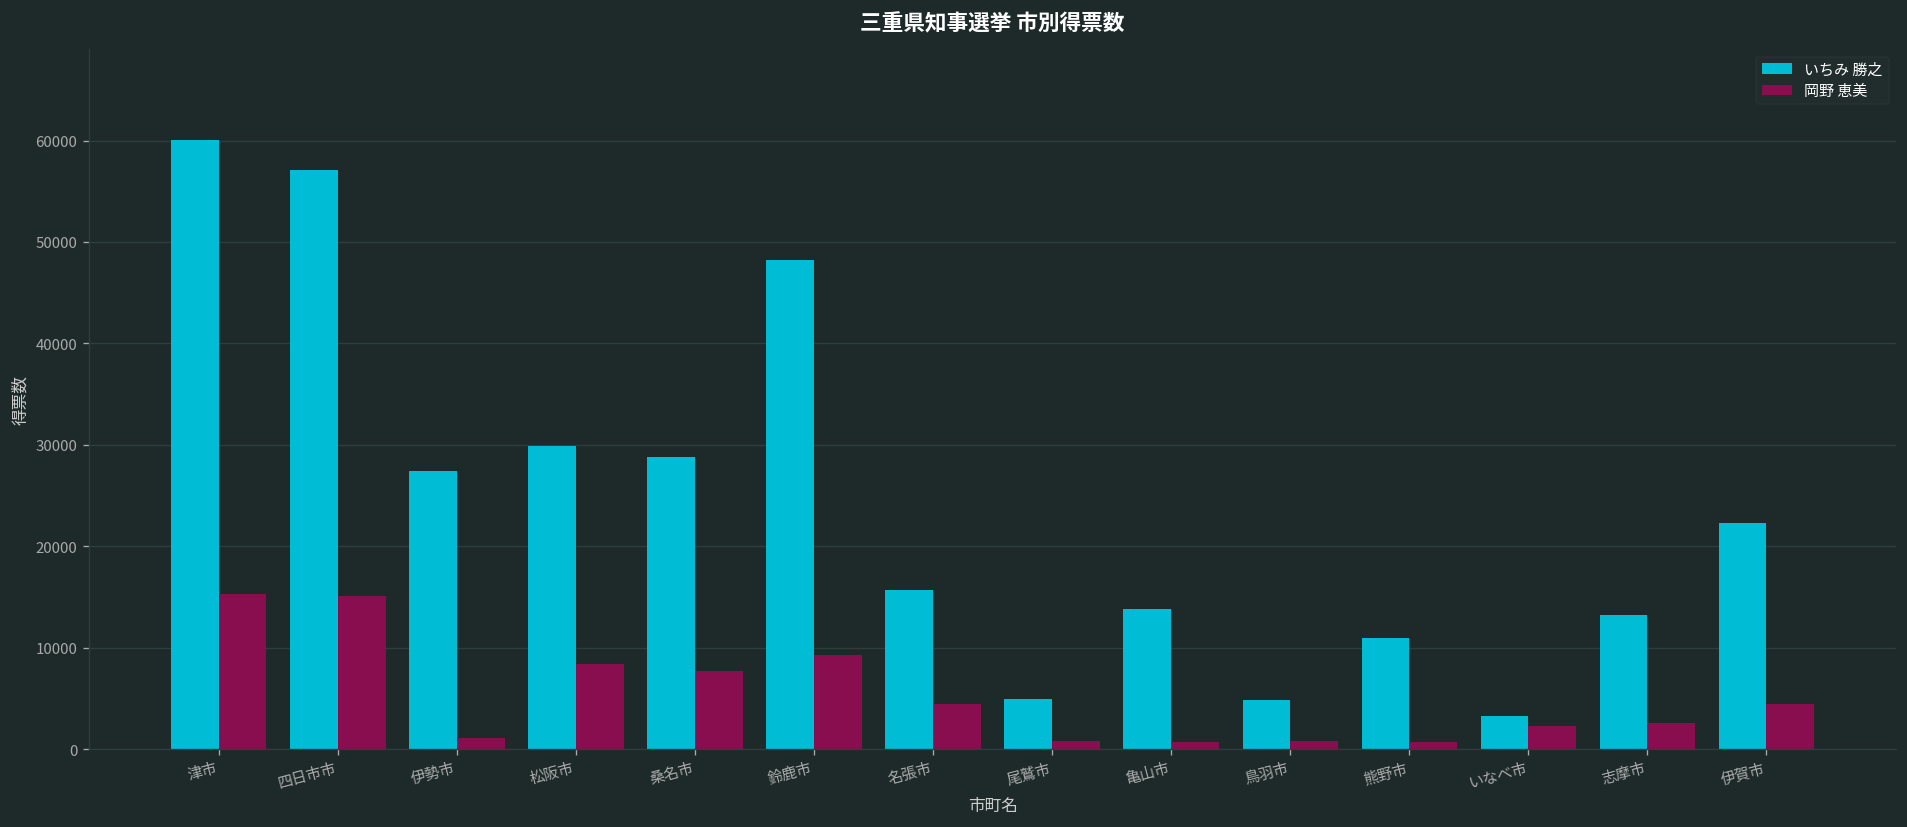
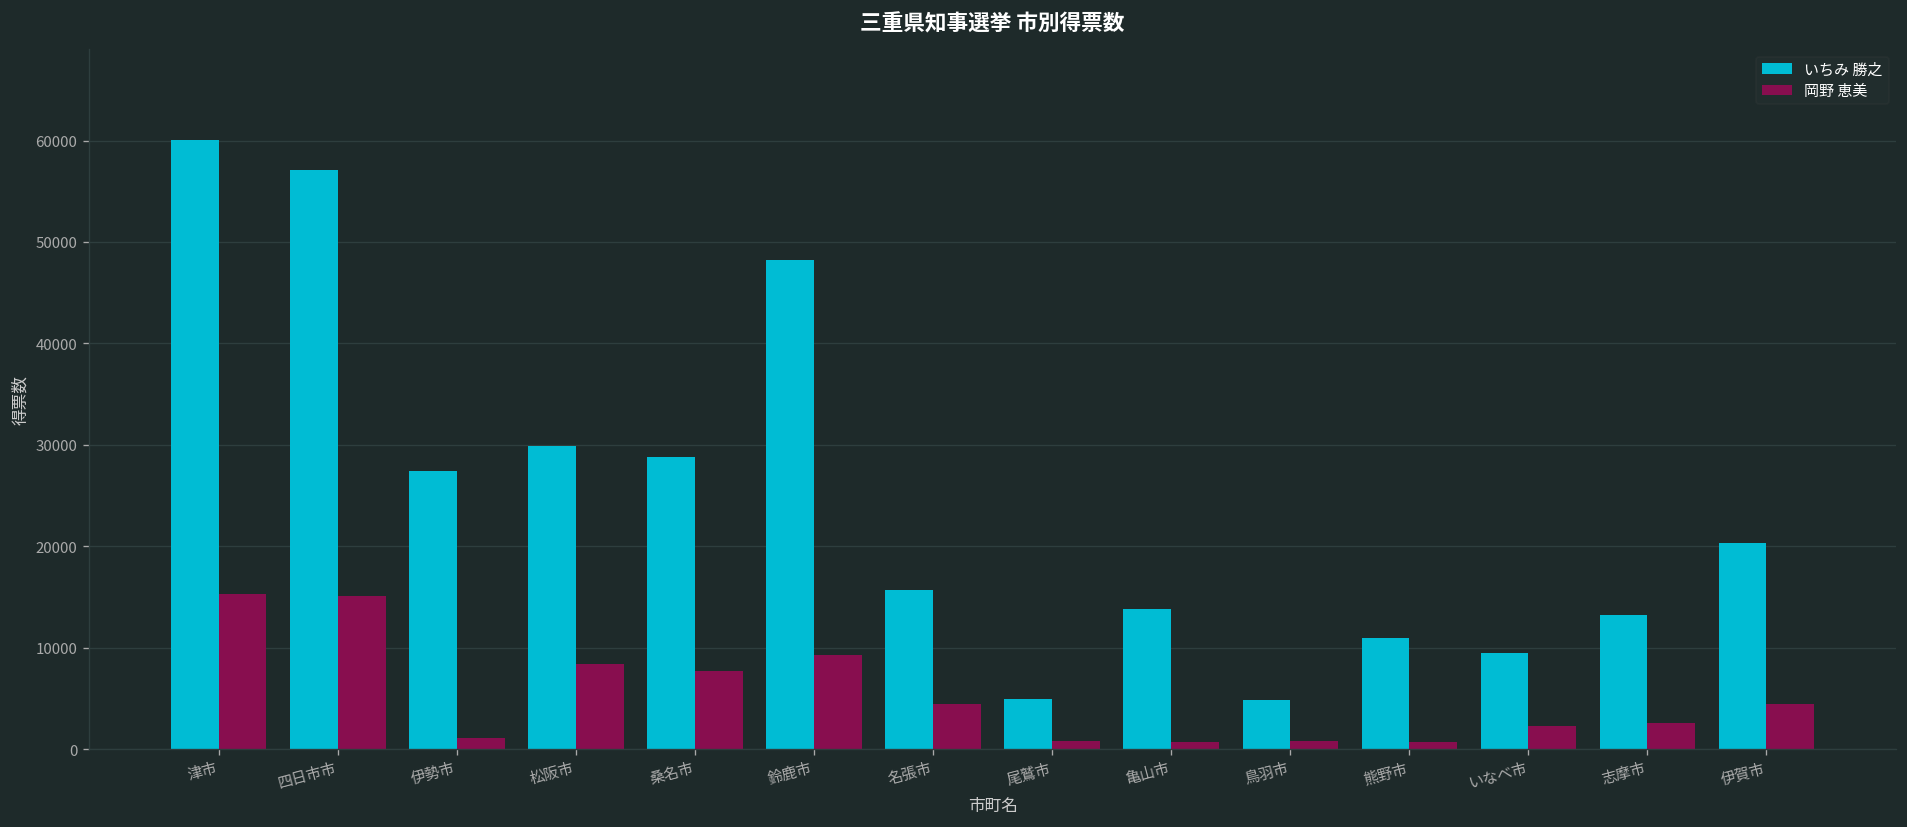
  {
    "いちみ 勝之": {
      "津市": 60000,
      "四日市市": 57000,
      "伊勢市": 27000,
      "松阪市": 30000,
      "桑名市": 29000,
      "鈴鹿市": 48000,
      "名張市": 16000,
      "尾鷲市": 5000,
      "亀山市": 14000,
      "鳥羽市": 5000,
      "熊野市": 11000,
-     "いなべ市": 3000,
+     "いなべ市": 10000,
      "志摩市": 13000,
-     "伊賀市": 22000
+     "伊賀市": 20000
    },
    "岡野 恵美": {
      "津市": 15000,
      "四日市市": 15000,
      "伊勢市": 1000,
      "松阪市": 8000,
      "桑名市": 8000,
      "鈴鹿市": 9000,
      "名張市": 4000,
      "尾鷲市": 1000,
      "亀山市": 1000,
      "鳥羽市": 1000,
      "熊野市": 1000,
      "いなべ市": 2000,
      "志摩市": 3000,
      "伊賀市": 4000
    }
  }
